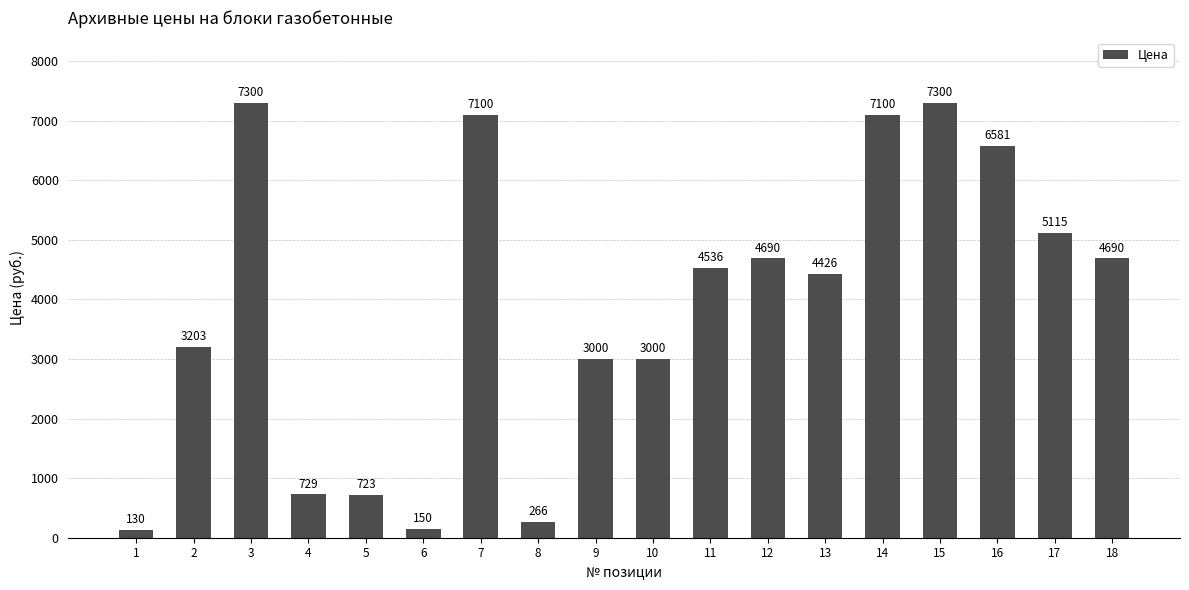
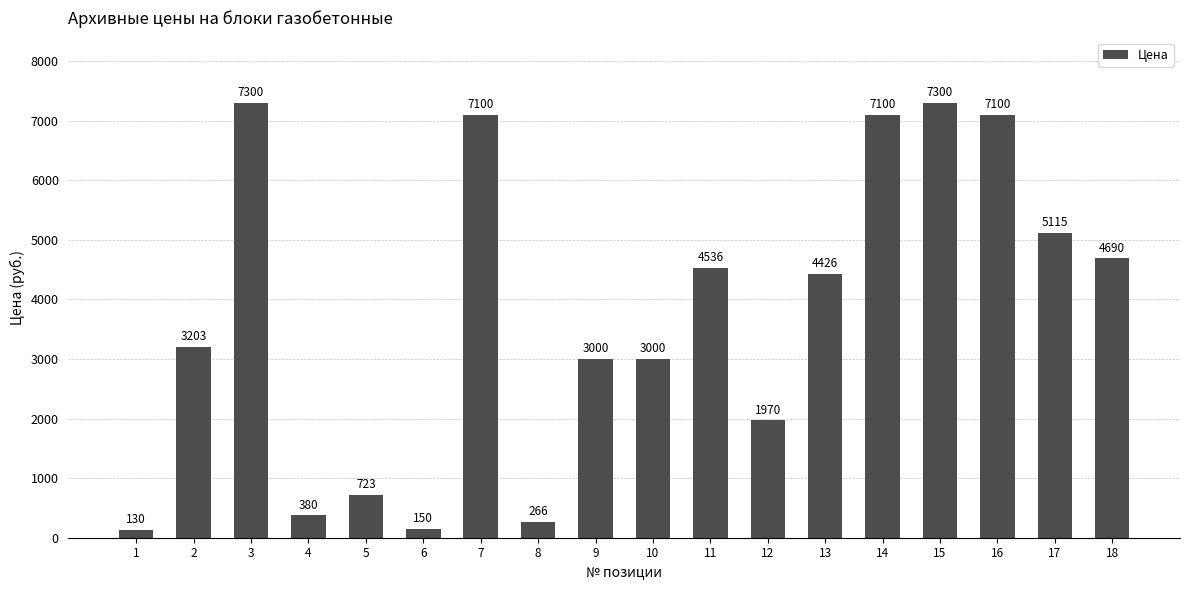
  {
    "1": 130,
    "2": 3203,
    "3": 7300,
-   "4": 729,
+   "4": 380,
    "5": 723,
    "6": 150,
    "7": 7100,
    "8": 266,
    "9": 3000,
    "10": 3000,
    "11": 4536,
-   "12": 4690,
+   "12": 1970,
    "13": 4426,
    "14": 7100,
    "15": 7300,
-   "16": 6581,
+   "16": 7100,
    "17": 5115,
    "18": 4690
  }
